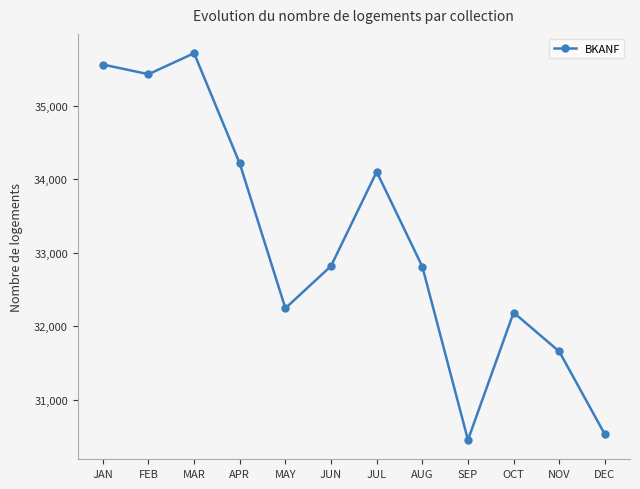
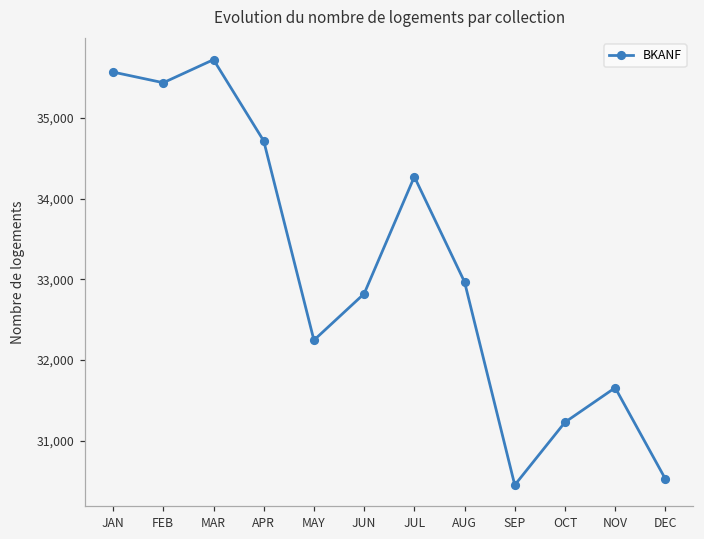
  {
    "JAN": "35,600",
    "FEB": "35,400",
    "MAR": "35,700",
-   "APR": "34,200",
+   "APR": "34,700",
    "MAY": "32,200",
    "JUN": "32,800",
-   "JUL": "34,100",
-   "AUG": "32,800",
+   "JUL": "34,300",
+   "AUG": "33,000",
    "SEP": "30,400",
-   "OCT": "32,200",
+   "OCT": "31,200",
    "NOV": "31,700",
    "DEC": "30,500"
  }
